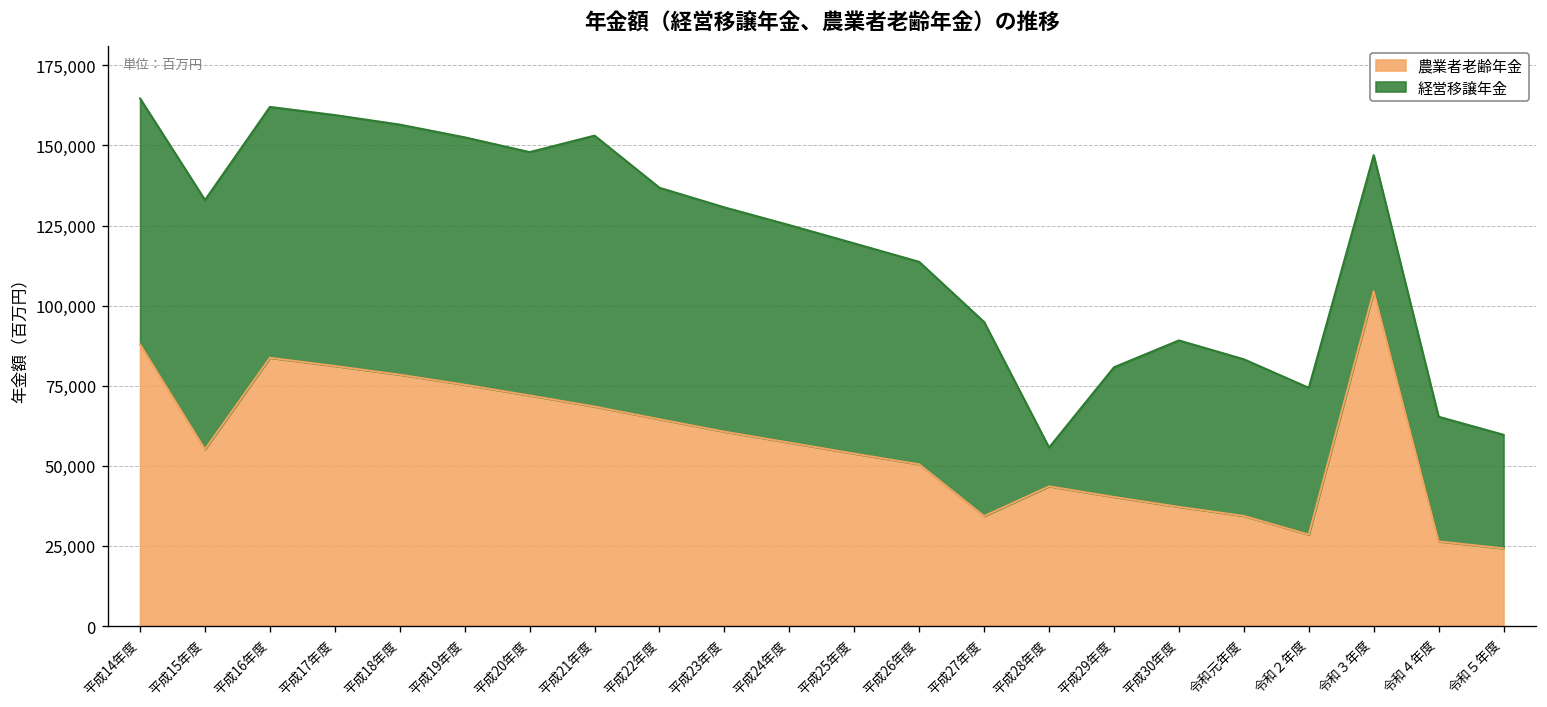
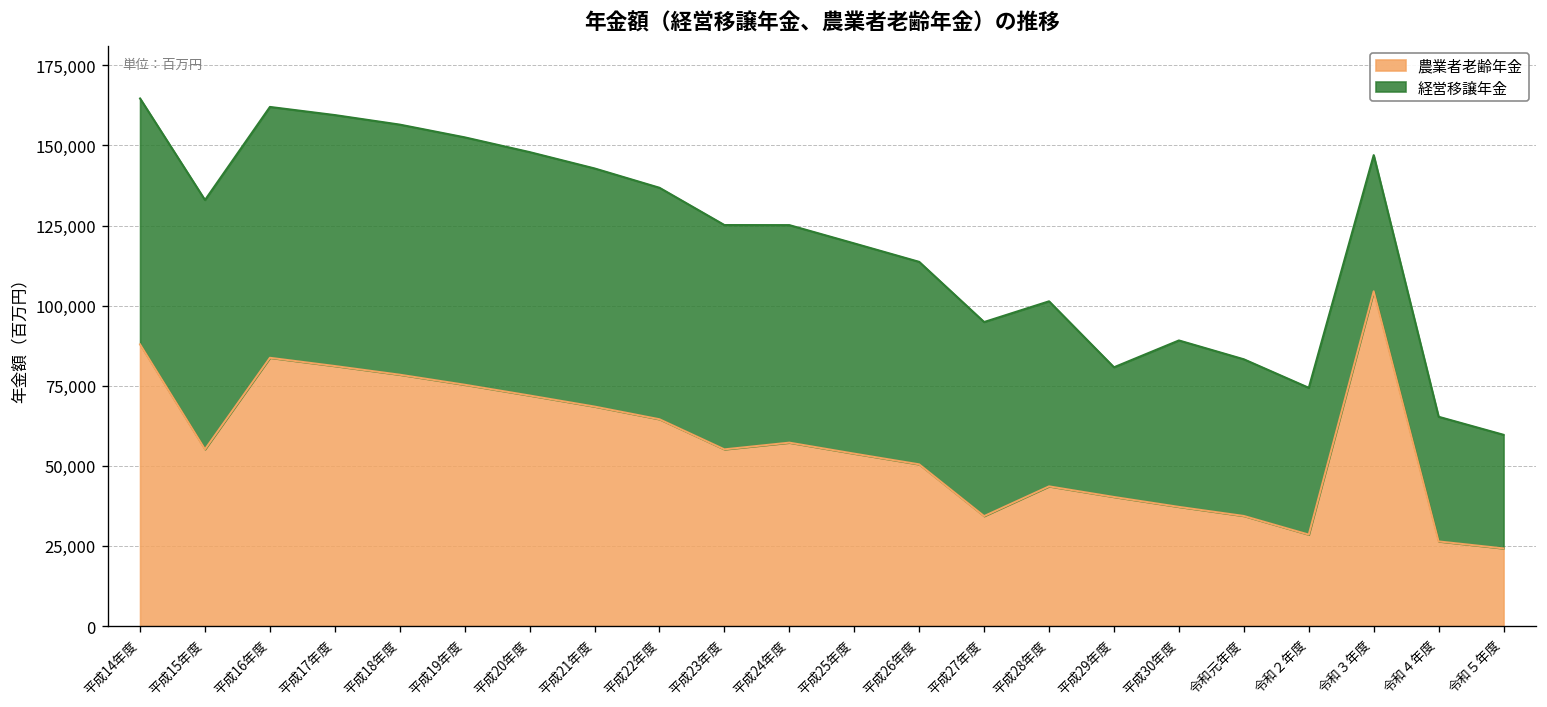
  {
    "農業者老齢年金": {
      "平成14年度": "88,000",
      "平成15年度": "55,000",
      "平成16年度": "84,000",
      "平成17年度": "81,000",
      "平成18年度": "78,000",
      "平成19年度": "75,000",
      "平成20年度": "72,000",
      "平成21年度": "69,000",
      "平成22年度": "65,000",
-     "平成23年度": "61,000",
+     "平成23年度": "55,000",
      "平成24年度": "57,000",
      "平成25年度": "54,000",
      "平成26年度": "50,000",
      "平成27年度": "34,000",
      "平成28年度": "44,000",
      "平成29年度": "40,000",
      "平成30年度": "37,000",
      "令和元年度": "34,000",
      "令和２年度": "29,000",
      "令和３年度": "104,000",
      "令和４年度": "26,000",
      "令和５年度": "24,000"
    },
    "経営移譲年金": {
      "平成14年度": "77,000",
      "平成15年度": "78,000",
      "平成16年度": "78,000",
      "平成17年度": "78,000",
      "平成18年度": "78,000",
      "平成19年度": "77,000",
      "平成20年度": "76,000",
-     "平成21年度": "85,000",
+     "平成21年度": "74,000",
      "平成22年度": "72,000",
      "平成23年度": "70,000",
      "平成24年度": "68,000",
      "平成25年度": "66,000",
      "平成26年度": "63,000",
      "平成27年度": "61,000",
-     "平成28年度": "12,000",
+     "平成28年度": "58,000",
      "平成29年度": "40,000",
      "平成30年度": "52,000",
      "令和元年度": "49,000",
      "令和２年度": "46,000",
      "令和３年度": "43,000",
      "令和４年度": "39,000",
      "令和５年度": "35,000"
    }
  }
